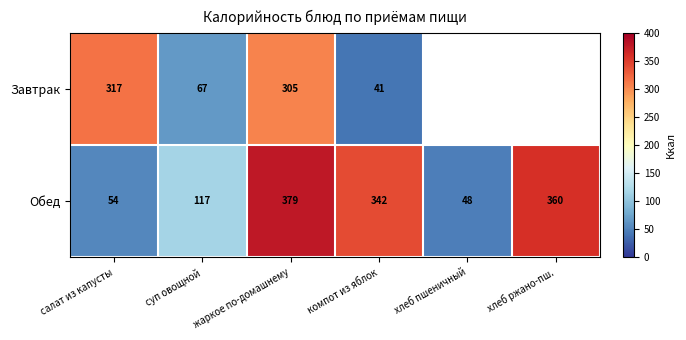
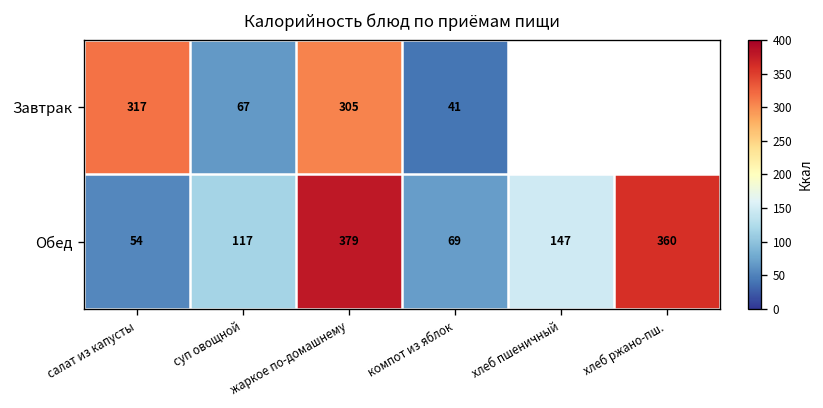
  {
    "Завтрак": {
      "салат из капусты": 317,
      "суп овощной": 67,
      "жаркое по-домашнему": 305,
      "компот из яблок": 41
    },
    "Обед": {
      "салат из капусты": 54,
      "суп овощной": 117,
      "жаркое по-домашнему": 379,
-     "компот из яблок": 342,
-     "хлеб пшеничный": 48,
+     "компот из яблок": 69,
+     "хлеб пшеничный": 147,
      "хлеб ржано-пш.": 360
    }
  }
